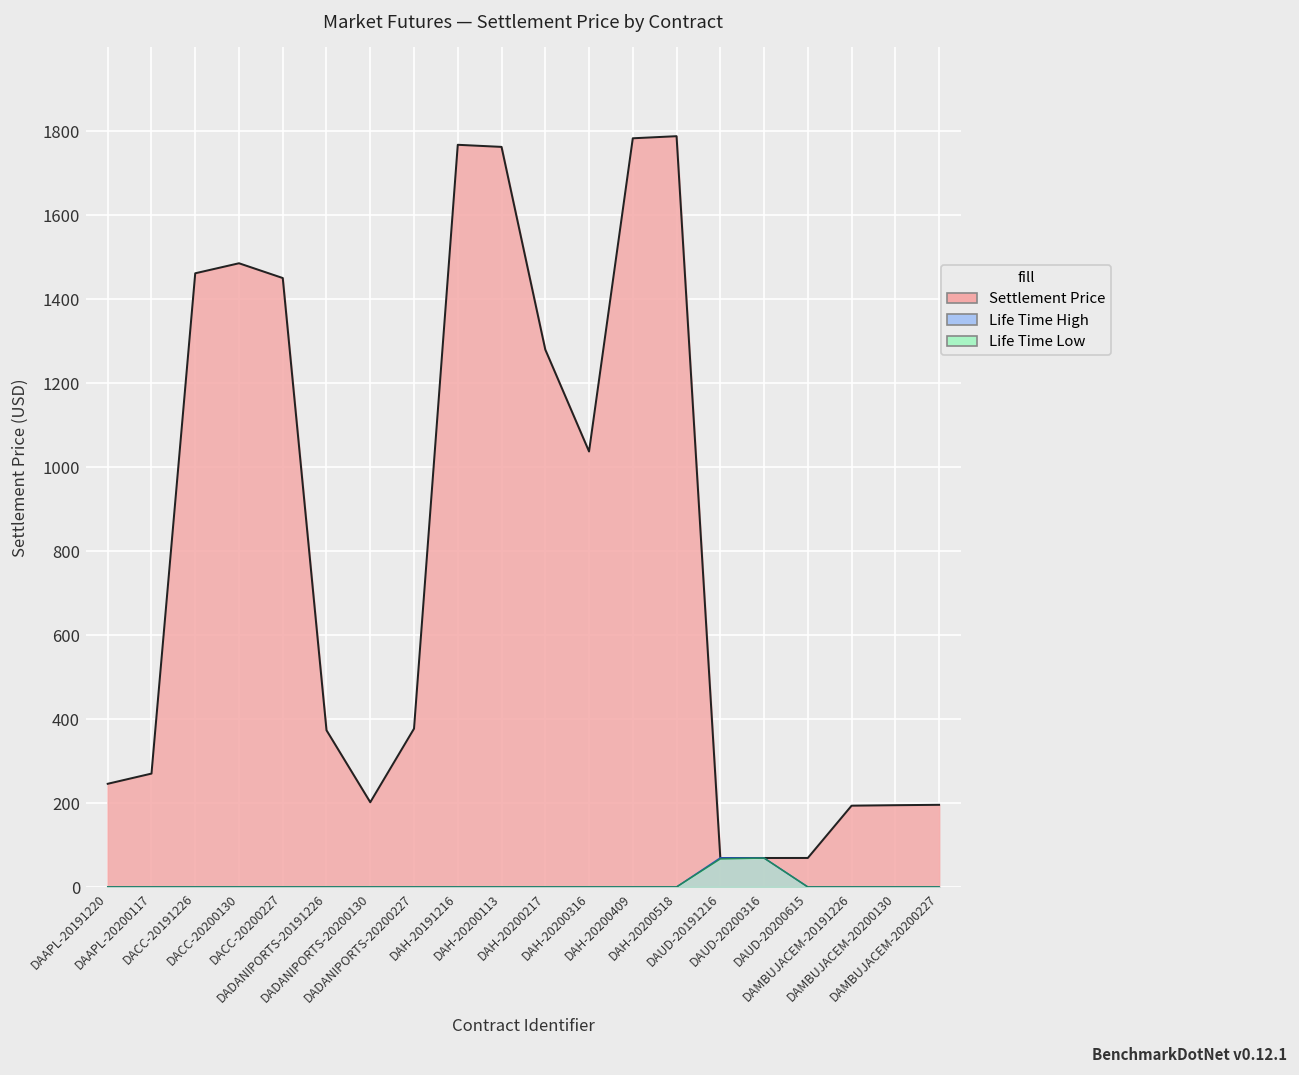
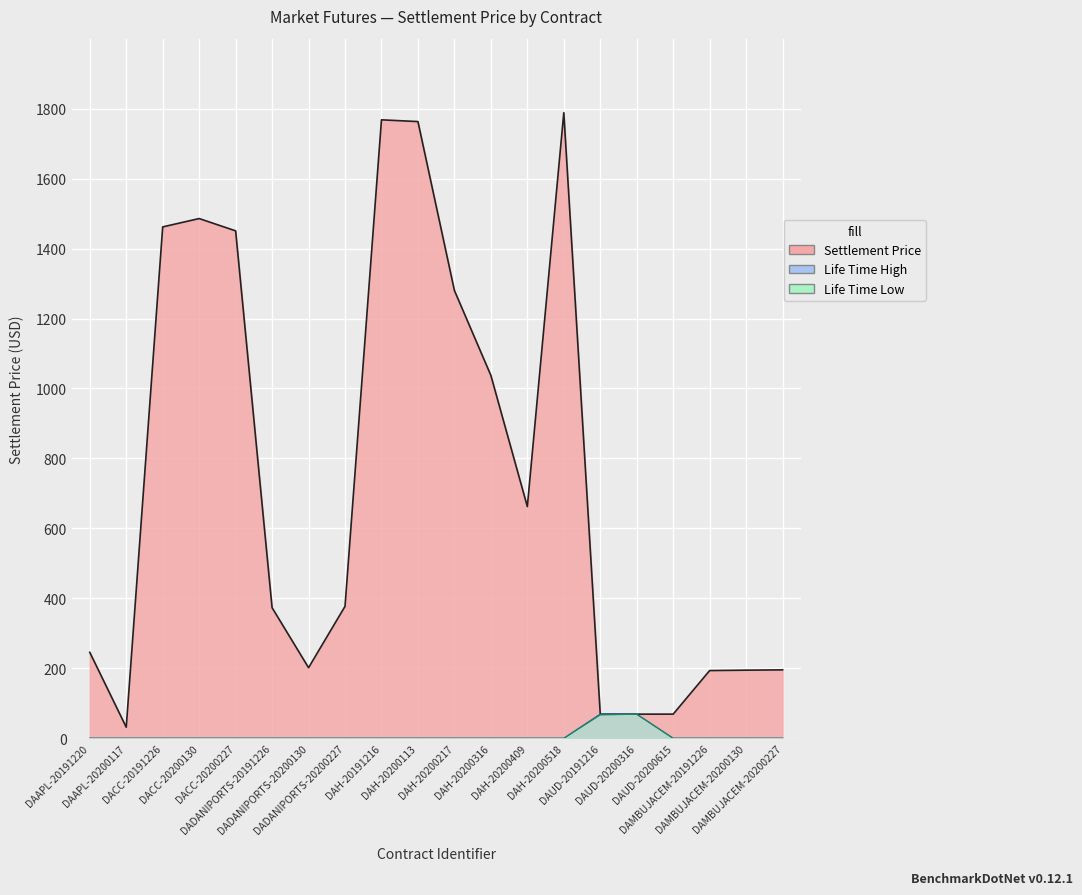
  {
    "Settlement Price": {
      "DAAPL-20191220": 250,
-     "DAAPL-20200117": 270,
+     "DAAPL-20200117": 30,
      "DACC-20191226": 1460,
      "DACC-20200130": 1490,
      "DACC-20200227": 1450,
      "DADANIPORTS-20191226": 370,
      "DADANIPORTS-20200130": 200,
      "DADANIPORTS-20200227": 380,
      "DAH-20191216": 1770,
      "DAH-20200113": 1760,
      "DAH-20200217": 1280,
      "DAH-20200316": 1040,
-     "DAH-20200409": 1780,
+     "DAH-20200409": 660,
      "DAH-20200518": 1790,
      "DAUD-20200615": 70,
      "DAMBUJACEM-20191226": 190,
      "DAMBUJACEM-20200130": 190,
      "DAMBUJACEM-20200227": 200
    }
  }
